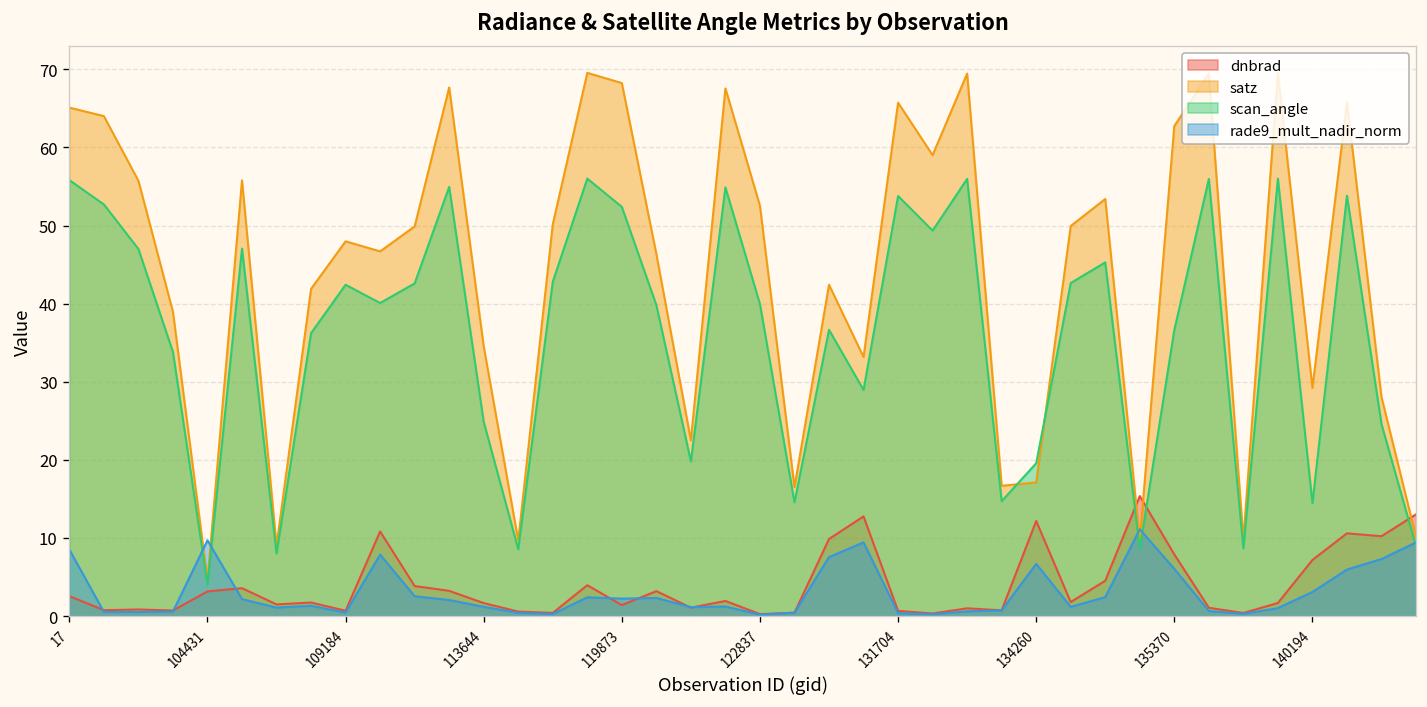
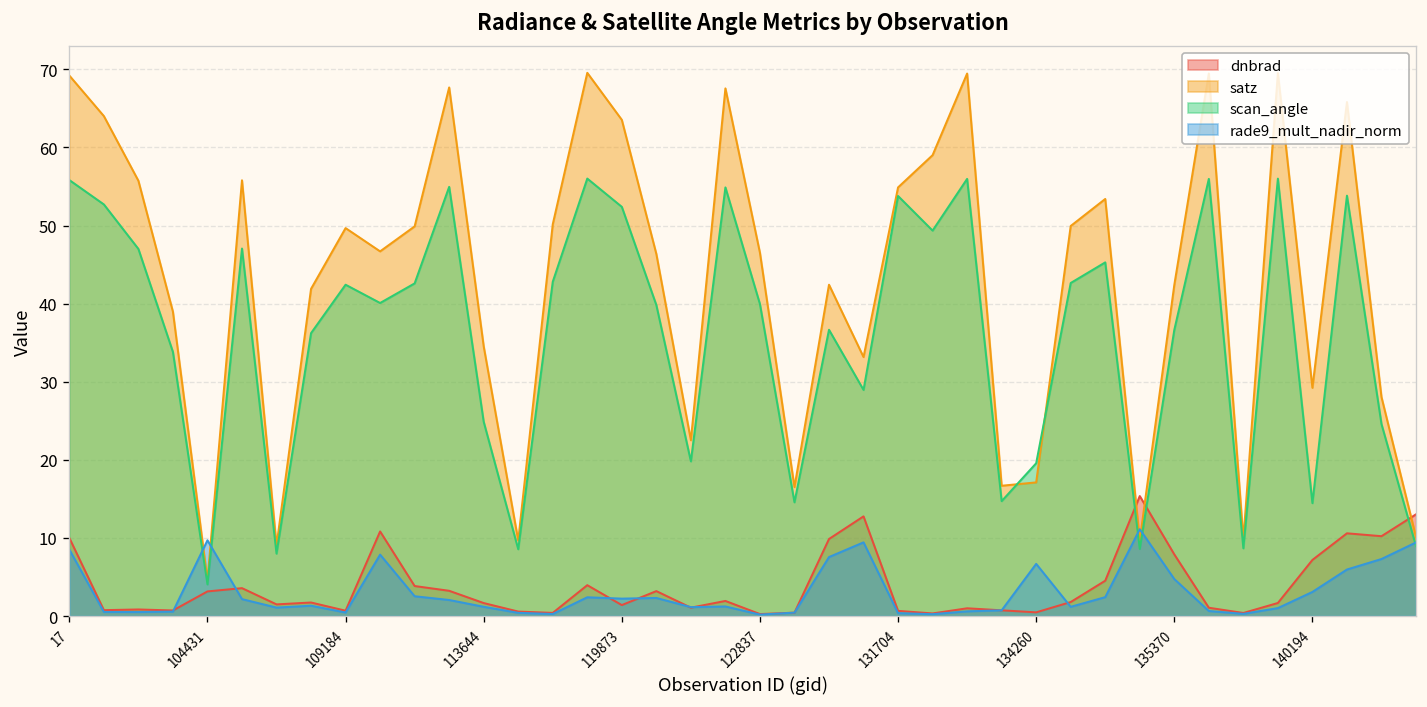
  {
    "dnbrad": {
-     "17": 3,
+     "17": 10,
      "104431": 3,
      "113644": 2,
      "119873": 1,
-     "134260": 12,
+     "134260": 0,
      "135370": 8,
      "140194": 7
    },
    "satz": {
-     "17": 65,
+     "17": 69,
      "104431": 5,
-     "109184": 48,
+     "109184": 50,
      "113644": 35,
-     "119873": 68,
-     "122837": 53,
-     "131704": 66,
+     "119873": 64,
+     "122837": 47,
+     "131704": 55,
      "134260": 17,
-     "135370": 63,
+     "135370": 42,
      "140194": 29
    },
    "scan_angle": {
      "17": 56,
      "104431": 4,
      "109184": 42,
      "113644": 25,
      "119873": 52,
      "122837": 40,
      "131704": 54,
      "134260": 20,
      "135370": 37,
      "140194": 14
    },
    "rade9_mult_nadir_norm": {
      "17": 9,
      "104431": 10,
      "113644": 1,
      "119873": 2,
      "134260": 7,
-     "135370": 6,
+     "135370": 5,
      "140194": 3
    }
  }
